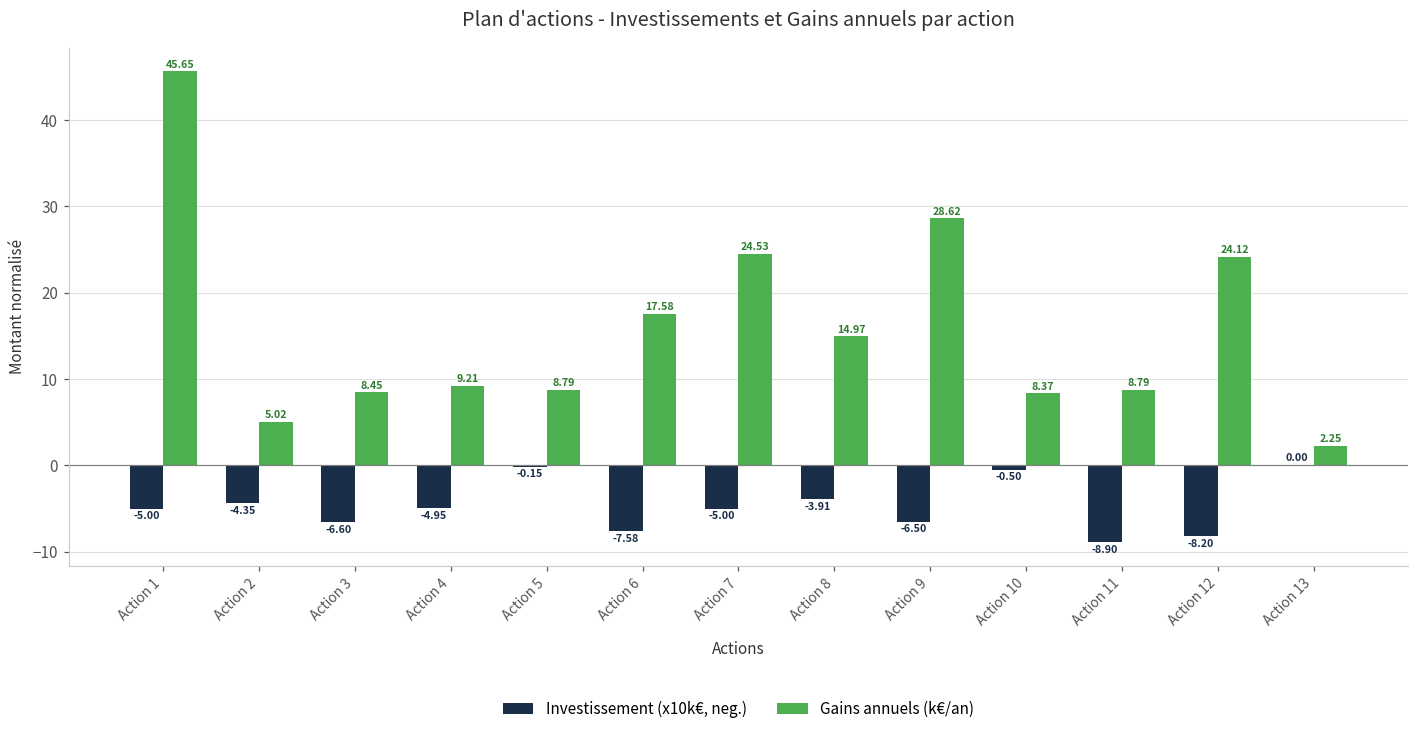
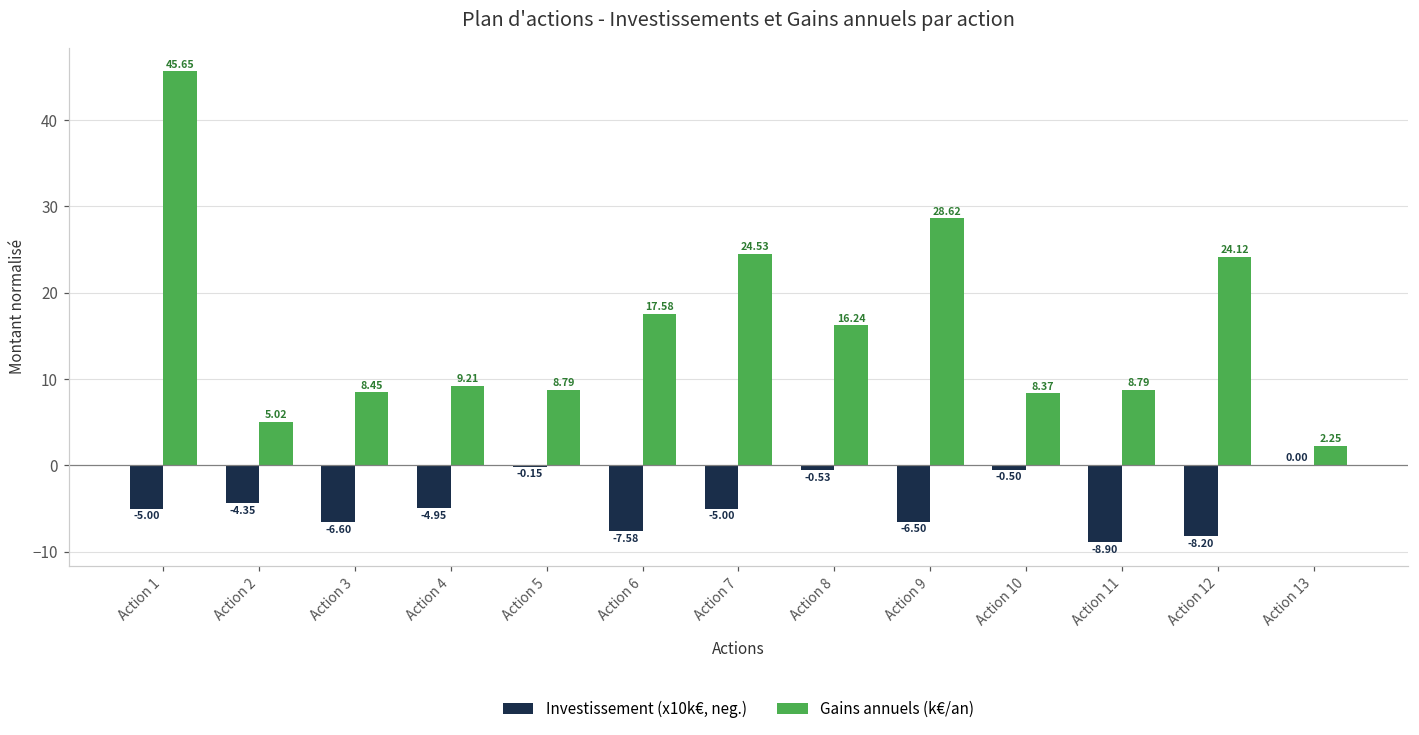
  {
    "Investissement (x10k€, neg.)": {
      "Action 1": -5.00,
      "Action 2": -4.35,
      "Action 3": -6.60,
      "Action 4": -4.95,
      "Action 5": -0.15,
      "Action 6": -7.58,
      "Action 7": -5.00,
-     "Action 8": -3.91,
+     "Action 8": -0.53,
      "Action 9": -6.50,
      "Action 10": -0.50,
      "Action 11": -8.90,
      "Action 12": -8.20,
      "Action 13": 0.00
    },
    "Gains annuels (k€/an)": {
      "Action 1": 45.65,
      "Action 2": 5.02,
      "Action 3": 8.45,
      "Action 4": 9.21,
      "Action 5": 8.79,
      "Action 6": 17.58,
      "Action 7": 24.53,
-     "Action 8": 14.97,
+     "Action 8": 16.24,
      "Action 9": 28.62,
      "Action 10": 8.37,
      "Action 11": 8.79,
      "Action 12": 24.12,
      "Action 13": 2.25
    }
  }
